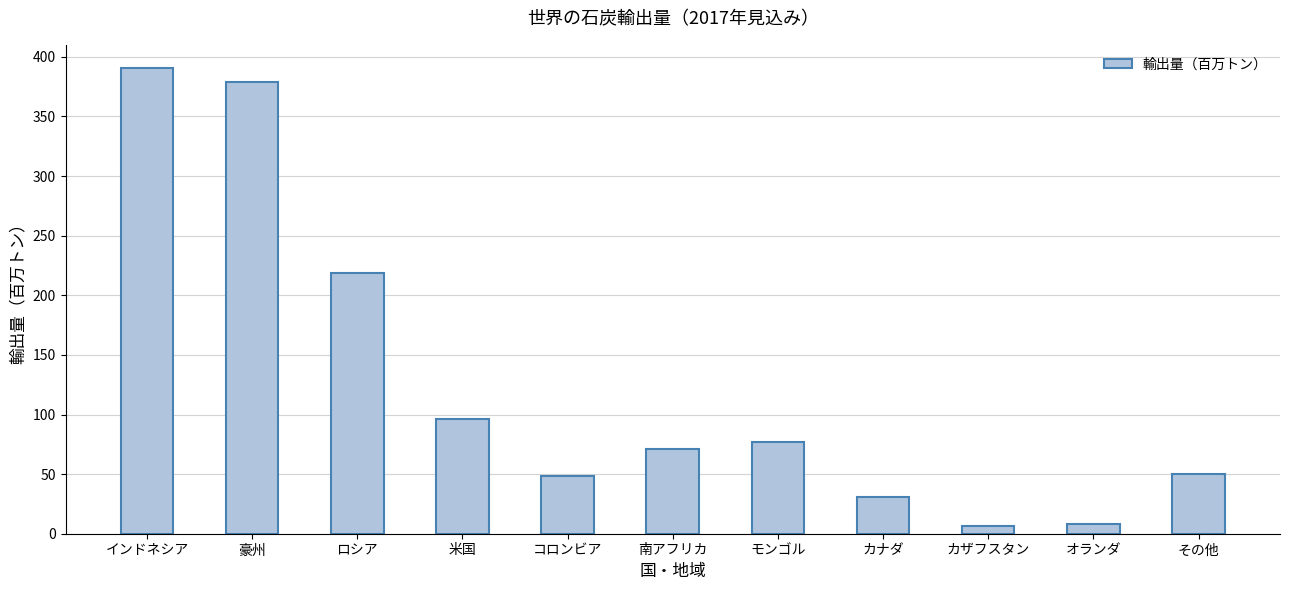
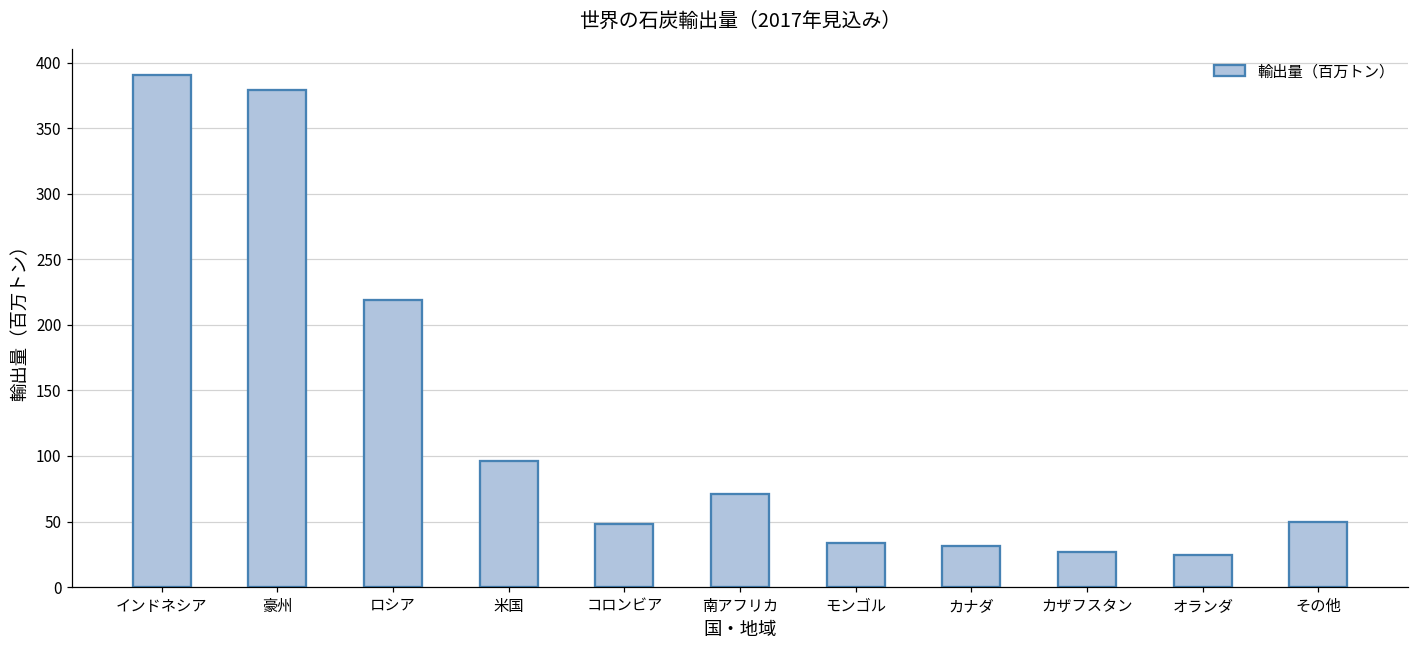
  {
    "インドネシア": 391,
    "豪州": 379,
    "ロシア": 219,
    "米国": 96,
    "コロンビア": 48,
    "南アフリカ": 71,
-   "モンゴル": 77,
+   "モンゴル": 33,
    "カナダ": 31,
-   "カザフスタン": 7,
-   "オランダ": 8,
+   "カザフスタン": 27,
+   "オランダ": 24,
    "その他": 50
  }
